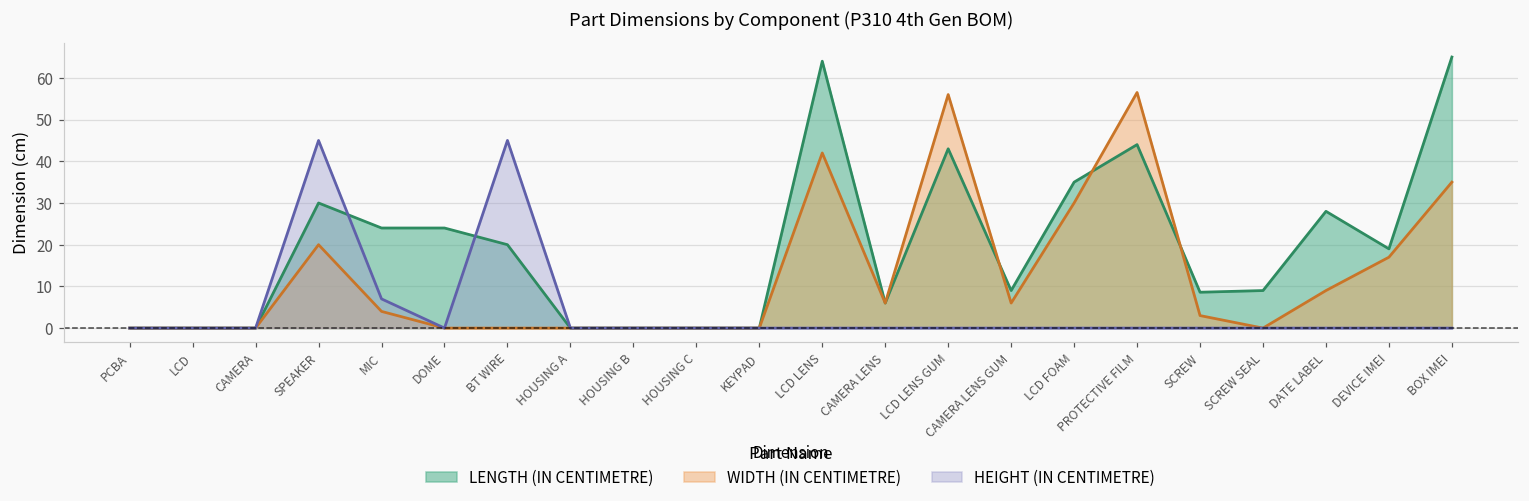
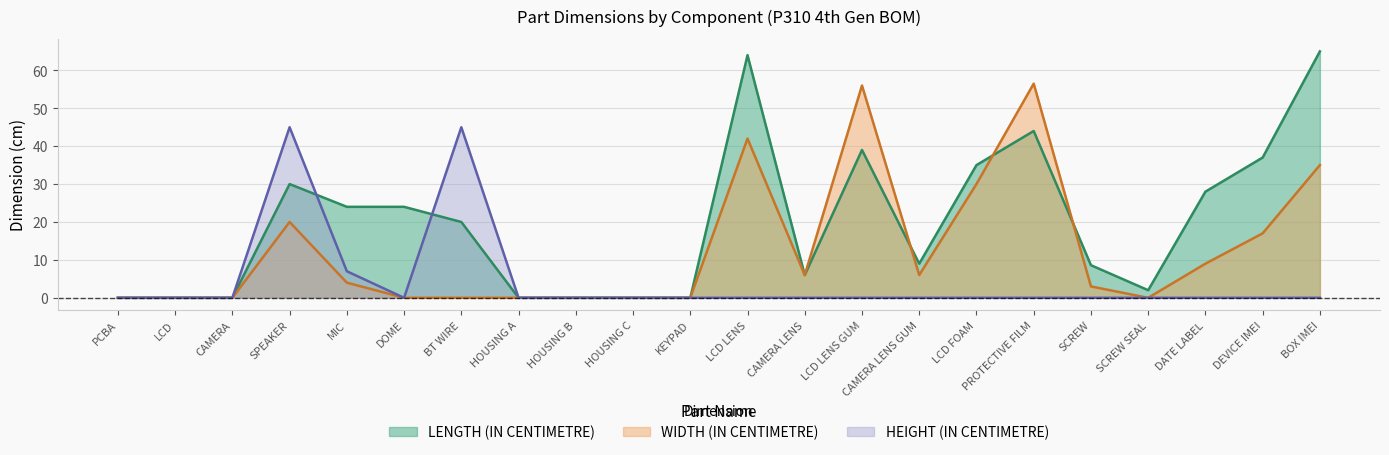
  {
    "LENGTH (IN CENTIMETRE)": {
      "SPEAKER": 30,
      "MIC": 24,
      "DOME": 24,
      "BT WIRE": 20,
      "LCD LENS": 64,
-     "LCD LENS GUM": 43,
+     "LCD LENS GUM": 39,
      "CAMERA LENS GUM": 9,
      "LCD FOAM": 35,
      "PROTECTIVE FILM": 44,
      "SCREW": 9,
-     "SCREW SEAL": 9,
+     "SCREW SEAL": 2,
      "DATE LABEL": 28,
-     "DEVICE IMEI": 19,
+     "DEVICE IMEI": 37,
      "BOX IMEI": 65
    },
    "WIDTH (IN CENTIMETRE)": {
      "SPEAKER": 20,
      "MIC": 4,
      "BT WIRE": 0,
      "LCD LENS": 42,
      "LCD LENS GUM": 56,
      "CAMERA LENS GUM": 6,
      "LCD FOAM": 30,
      "PROTECTIVE FILM": 57,
      "SCREW": 3,
      "DATE LABEL": 9,
      "DEVICE IMEI": 17,
      "BOX IMEI": 35
    },
    "HEIGHT (IN CENTIMETRE)": {
      "SPEAKER": 45,
      "MIC": 7,
      "BT WIRE": 45,
      "LCD LENS": 0,
      "CAMERA LENS": 0,
      "LCD LENS GUM": 0,
      "CAMERA LENS GUM": 0,
      "LCD FOAM": 0,
      "PROTECTIVE FILM": 0,
      "SCREW": 0,
      "DATE LABEL": 0,
      "DEVICE IMEI": 0,
      "BOX IMEI": 0
    }
  }
